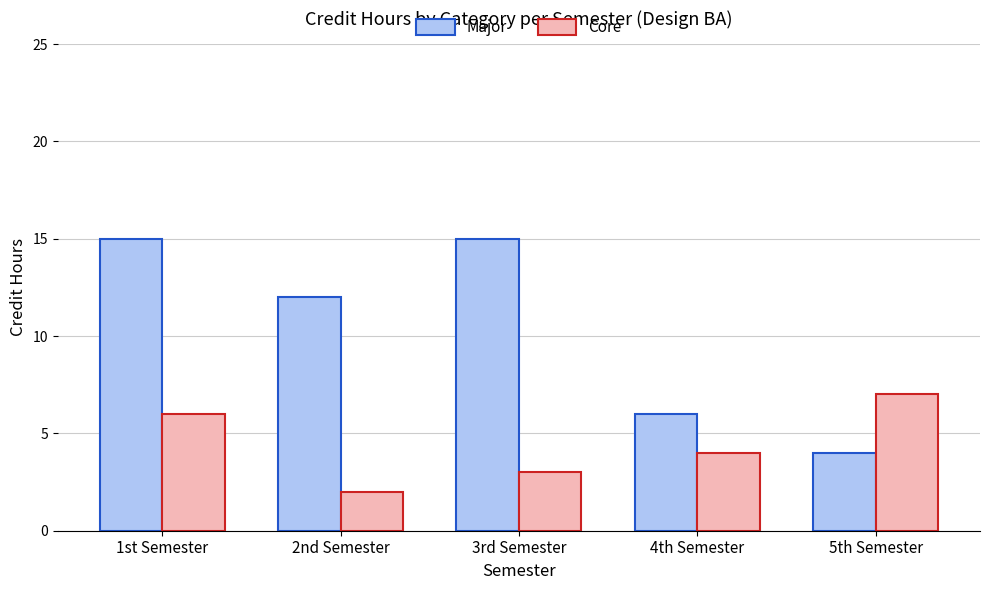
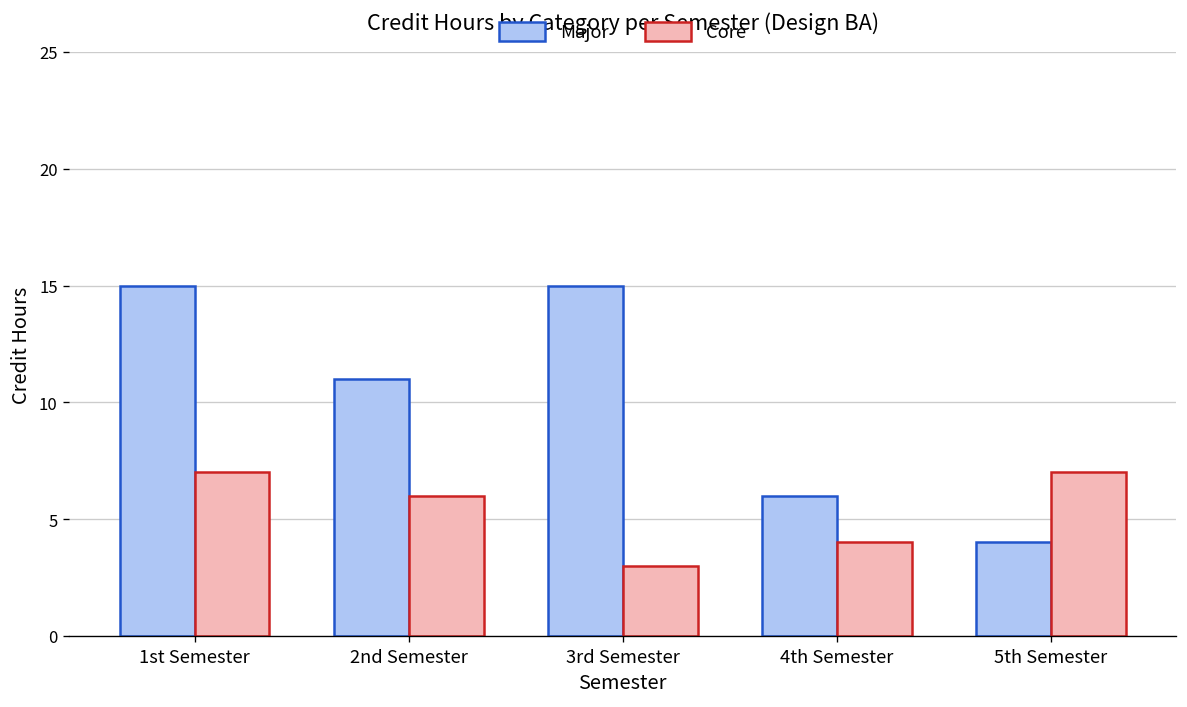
  {
    "Major": {
      "1st Semester": 15,
-     "2nd Semester": 12,
+     "2nd Semester": 11,
      "3rd Semester": 15,
      "4th Semester": 6,
      "5th Semester": 4
    },
    "Core": {
-     "1st Semester": 6,
-     "2nd Semester": 2,
+     "1st Semester": 7,
+     "2nd Semester": 6,
      "3rd Semester": 3,
      "4th Semester": 4,
      "5th Semester": 7
    }
  }
